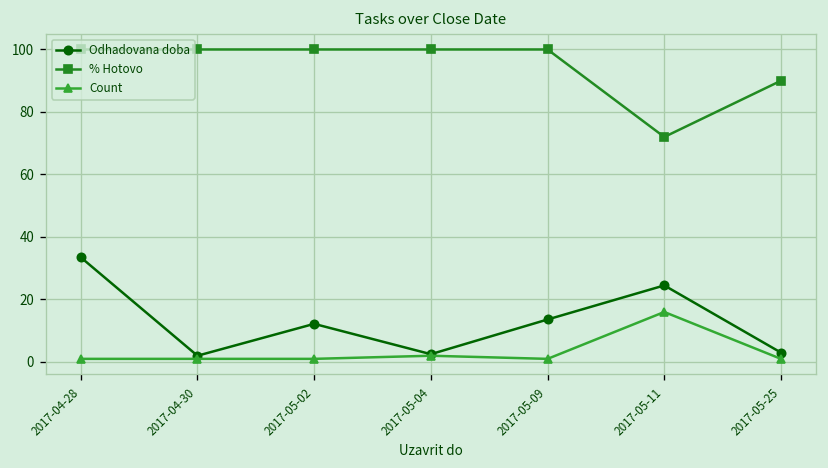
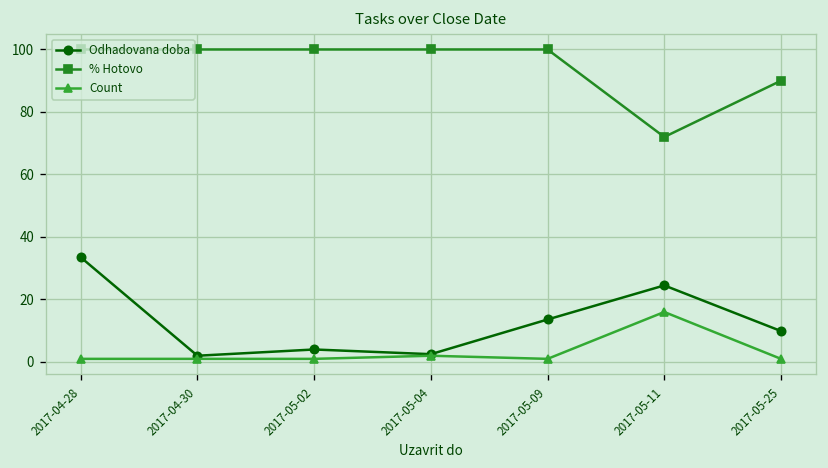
  {
    "Odhadovana doba": {
      "2017-04-28": 34,
      "2017-04-30": 2,
-     "2017-05-02": 12,
+     "2017-05-02": 4,
      "2017-05-09": 14,
      "2017-05-11": 25,
-     "2017-05-25": 3
+     "2017-05-25": 10
    }
  }
